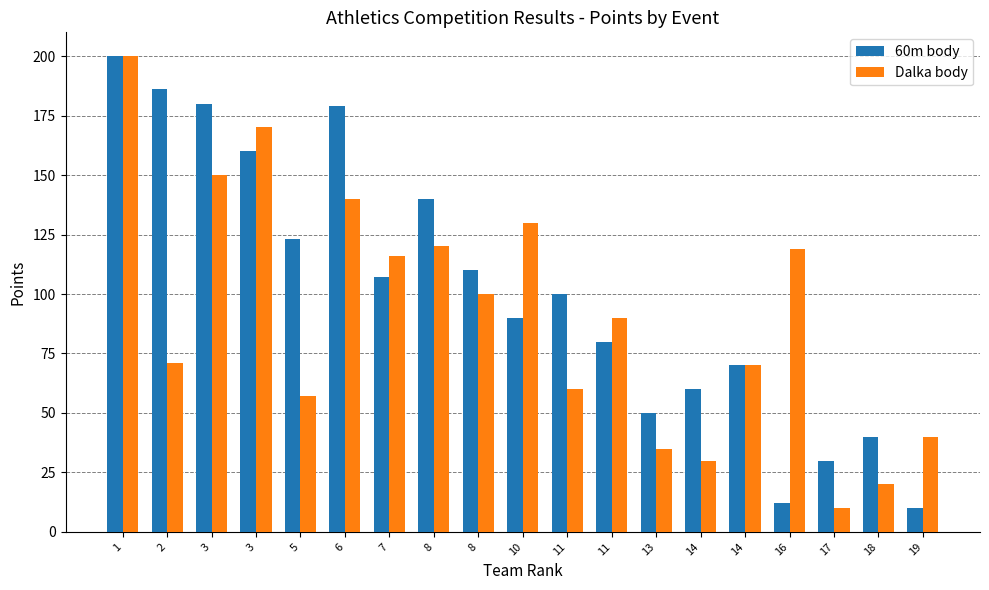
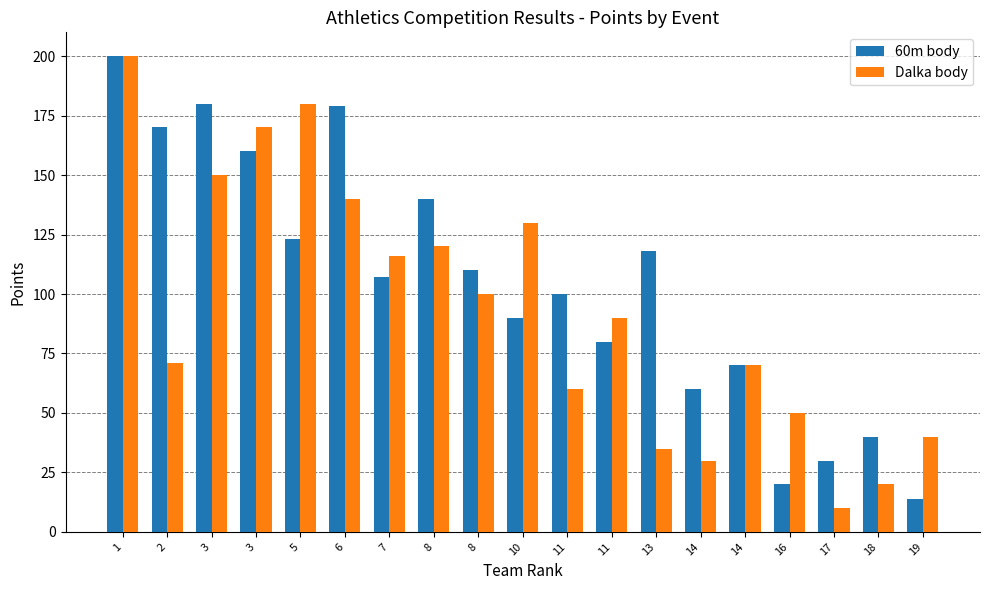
  {
    "60m body": {
      "1": 200,
-     "2": 186,
+     "2": 170,
      "5": 123,
      "6": 179,
      "7": 107,
      "10": 90,
-     "13": 50,
-     "16": 12,
+     "13": 118,
+     "16": 20,
      "17": 30,
      "18": 40,
-     "19": 10
+     "19": 14
    },
    "Dalka body": {
      "1": 200,
      "2": 71,
-     "5": 57,
+     "5": 180,
      "6": 140,
      "7": 116,
      "10": 130,
      "13": 35,
-     "16": 119,
+     "16": 50,
      "17": 10,
      "18": 20,
      "19": 40
    }
  }
